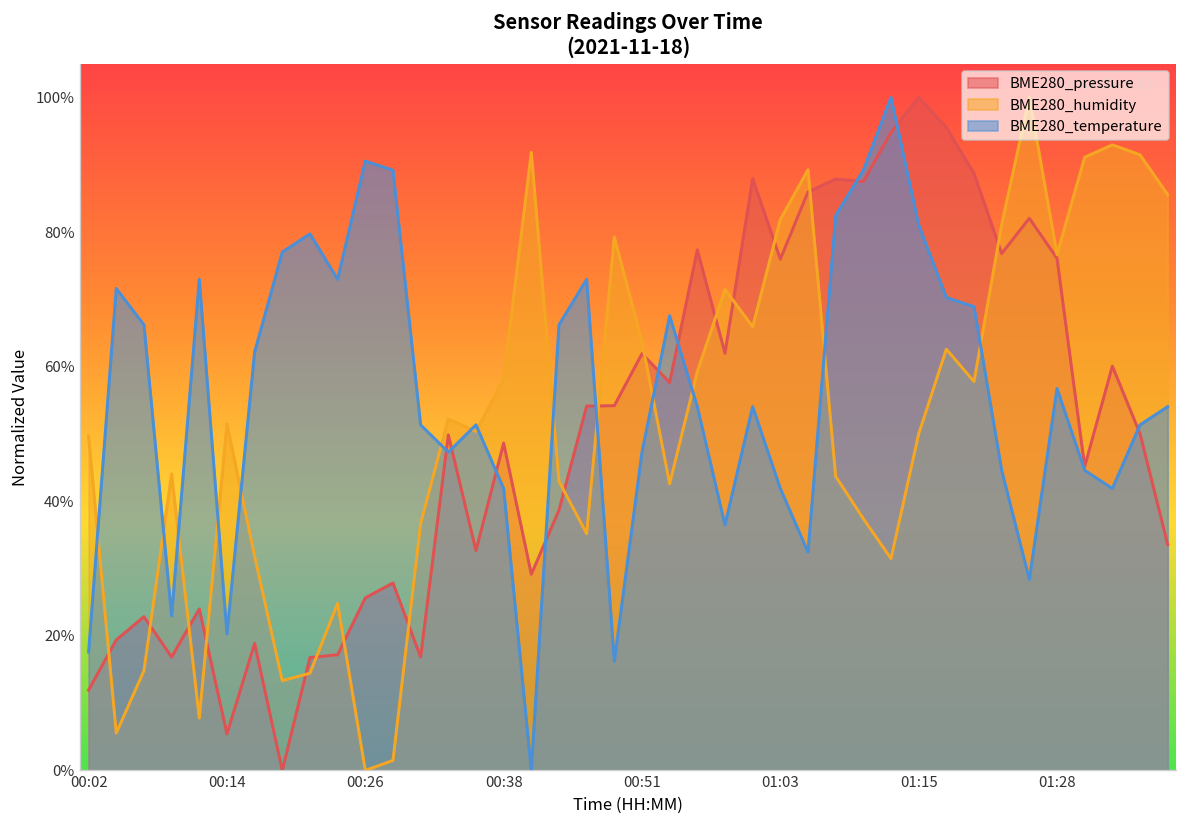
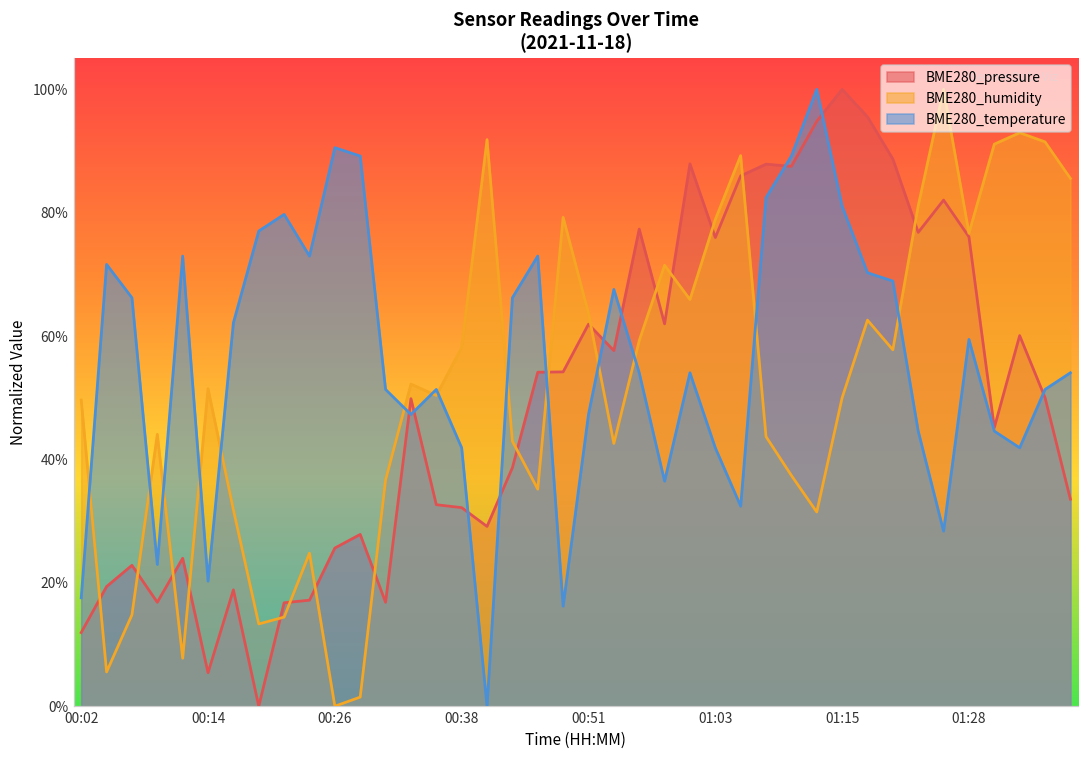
  {
    "BME280_pressure": {
      "00:02": "12%",
      "00:14": "5%",
      "00:26": "26%",
-     "00:38": "49%",
+     "00:38": "32%",
      "00:51": "62%",
      "01:03": "76%",
      "01:15": "100%",
      "01:28": "76%"
    },
    "BME280_humidity": {
      "00:02": "50%",
      "00:14": "51%",
      "00:26": "0%",
      "00:38": "58%",
      "00:51": "64%",
-     "01:03": "82%",
+     "01:03": "79%",
      "01:15": "50%",
      "01:28": "77%"
    },
    "BME280_temperature": {
      "00:02": "18%",
      "00:14": "20%",
      "00:26": "91%",
      "00:38": "42%",
      "00:51": "47%",
      "01:03": "42%",
      "01:15": "81%",
-     "01:28": "57%"
+     "01:28": "59%"
    }
  }
